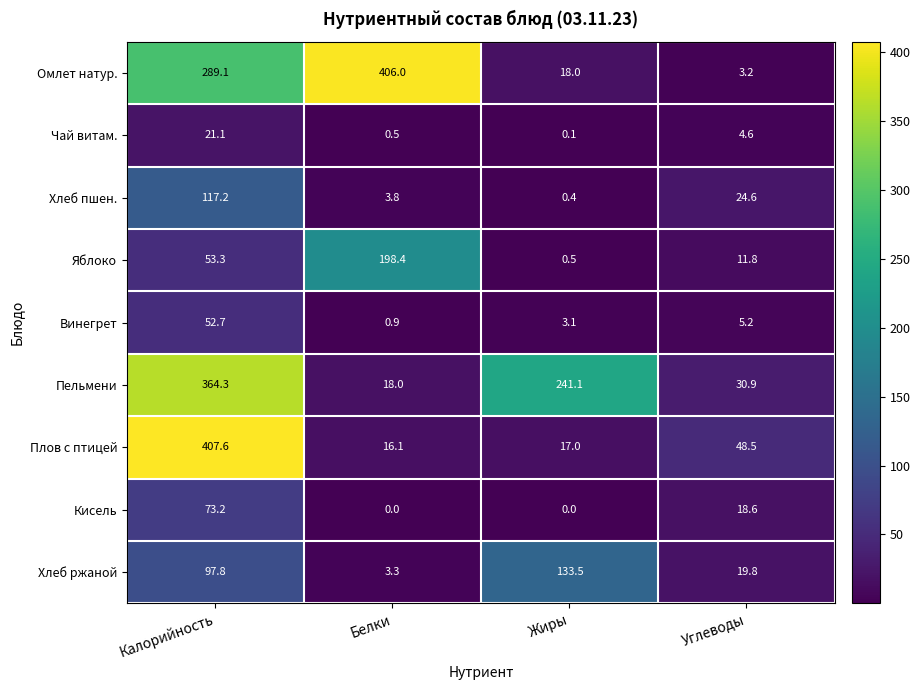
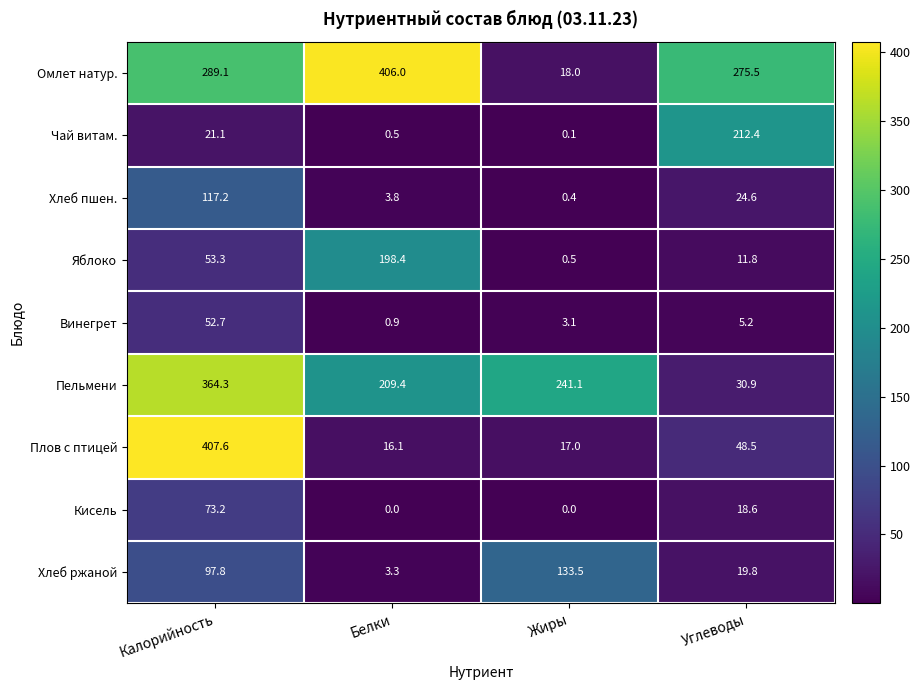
  {
    "Омлет натур.": {
      "Калорийность": 289.1,
      "Белки": 406.0,
      "Жиры": 18.0,
-     "Углеводы": 3.2
+     "Углеводы": 275.5
    },
    "Чай витам.": {
      "Калорийность": 21.1,
      "Белки": 0.5,
      "Жиры": 0.1,
-     "Углеводы": 4.6
+     "Углеводы": 212.4
    },
    "Хлеб пшен.": {
      "Калорийность": 117.2,
      "Белки": 3.8,
      "Жиры": 0.4,
      "Углеводы": 24.6
    },
    "Яблоко": {
      "Калорийность": 53.3,
      "Белки": 198.4,
      "Жиры": 0.5,
      "Углеводы": 11.8
    },
    "Винегрет": {
      "Калорийность": 52.7,
      "Белки": 0.9,
      "Жиры": 3.1,
      "Углеводы": 5.2
    },
    "Пельмени": {
      "Калорийность": 364.3,
-     "Белки": 18.0,
+     "Белки": 209.4,
      "Жиры": 241.1,
      "Углеводы": 30.9
    },
    "Плов с птицей": {
      "Калорийность": 407.6,
      "Белки": 16.1,
      "Жиры": 17.0,
      "Углеводы": 48.5
    },
    "Кисель": {
      "Калорийность": 73.2,
      "Белки": 0.0,
      "Жиры": 0.0,
      "Углеводы": 18.6
    },
    "Хлеб ржаной": {
      "Калорийность": 97.8,
      "Белки": 3.3,
      "Жиры": 133.5,
      "Углеводы": 19.8
    }
  }
